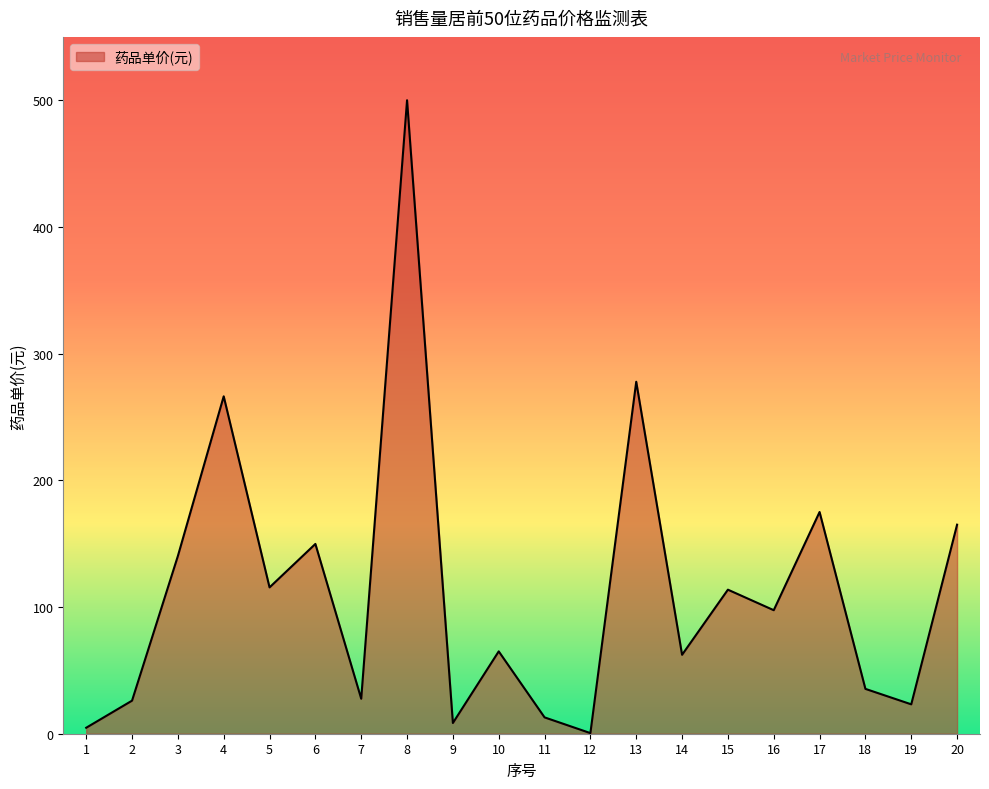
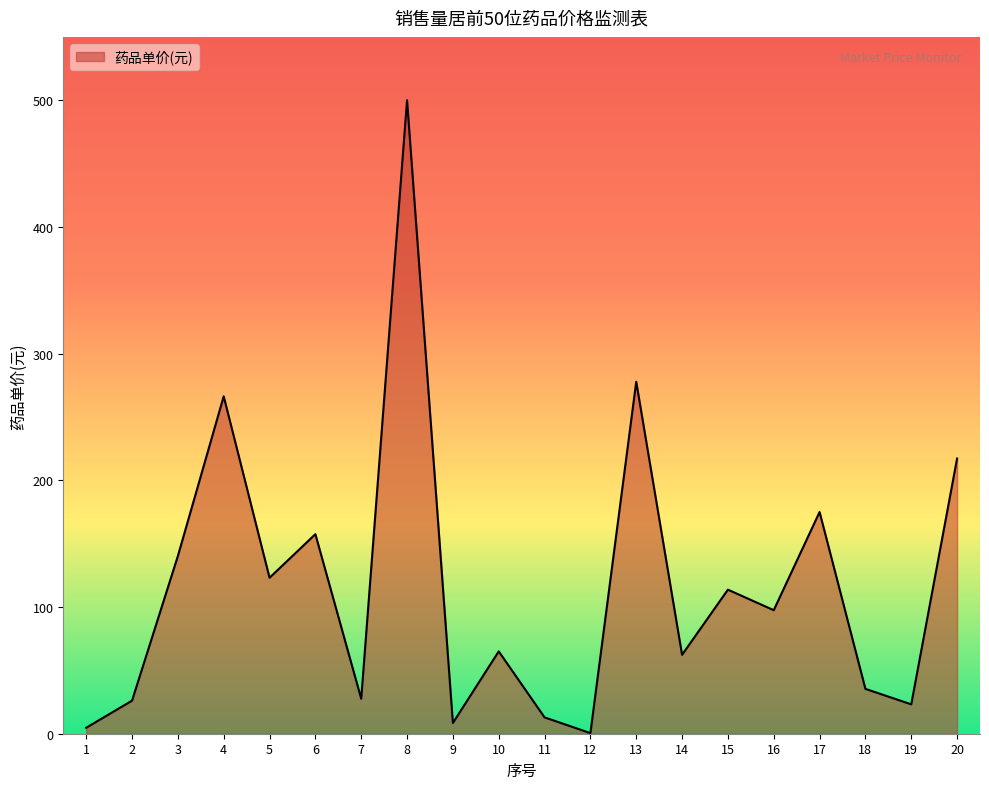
  {
    "1": 5,
    "2": 26,
    "3": 140,
    "4": 266,
-   "5": 116,
-   "6": 150,
+   "5": 123,
+   "6": 158,
    "7": 28,
    "8": 500,
    "9": 8,
    "10": 65,
    "11": 13,
    "12": 0,
    "13": 278,
    "14": 62,
    "15": 114,
    "16": 98,
    "17": 175,
    "18": 35,
    "19": 23,
-   "20": 165
+   "20": 217
  }
